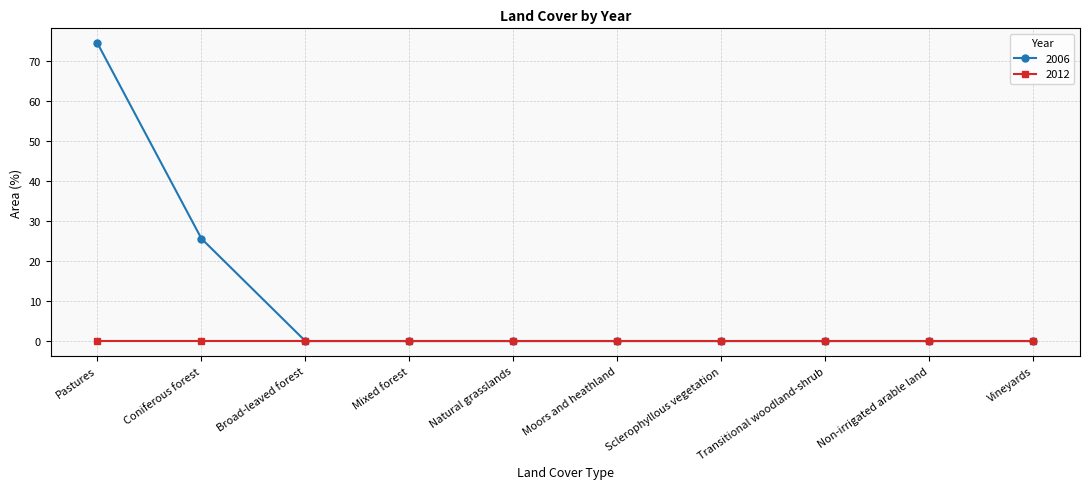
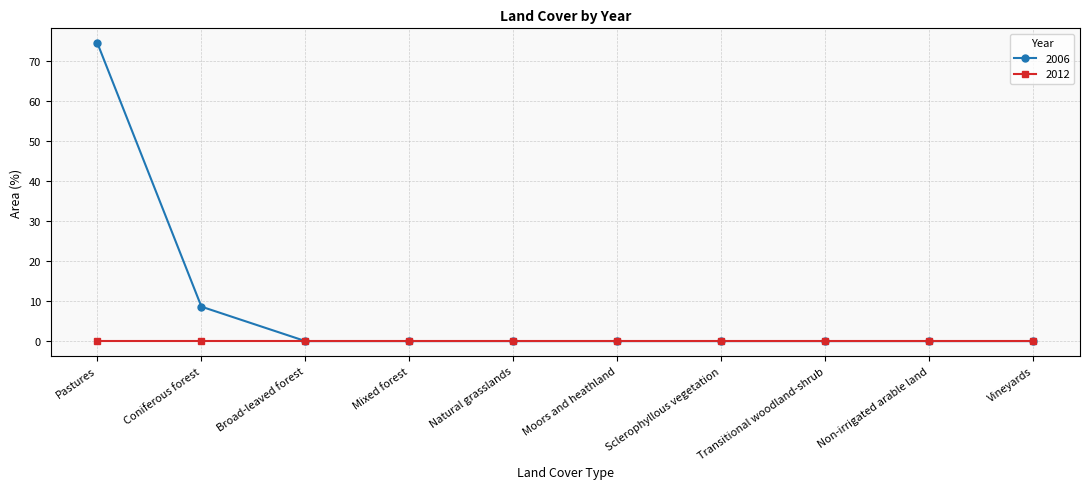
  {
    "2006": {
      "Pastures": 74,
-     "Coniferous forest": 26
+     "Coniferous forest": 9
    },
    "2012": {
      "Pastures": 0,
      "Coniferous forest": 0
    }
  }
